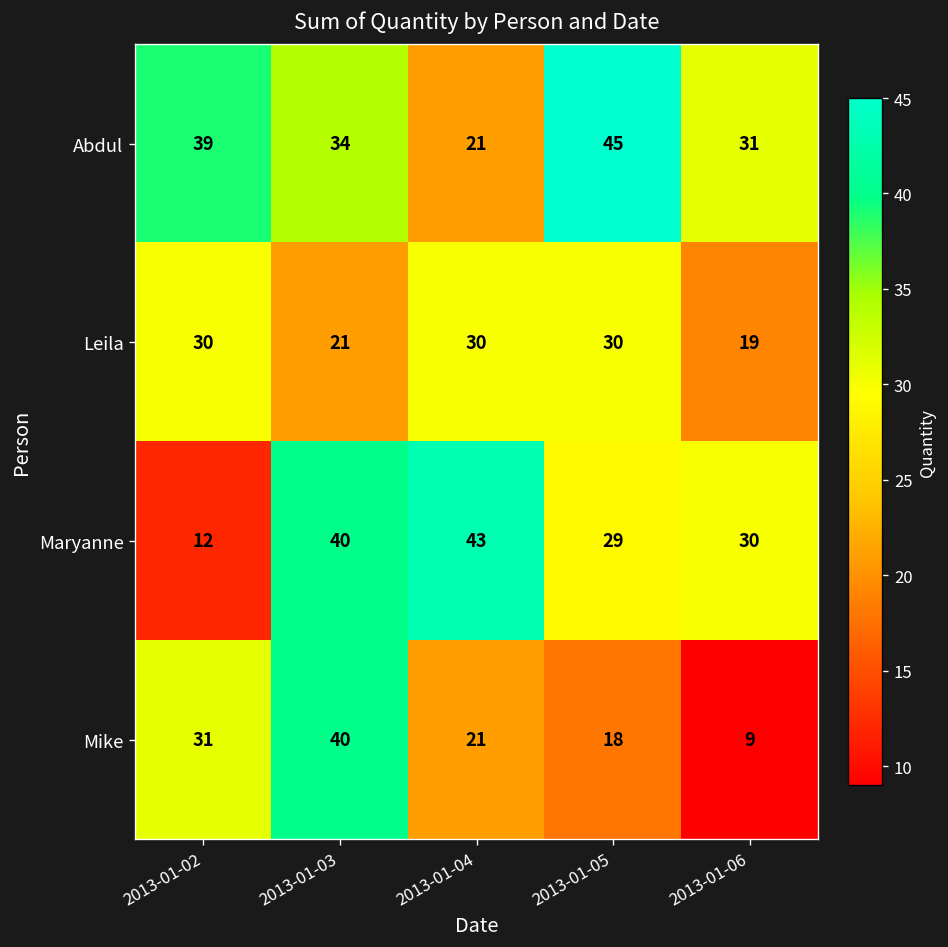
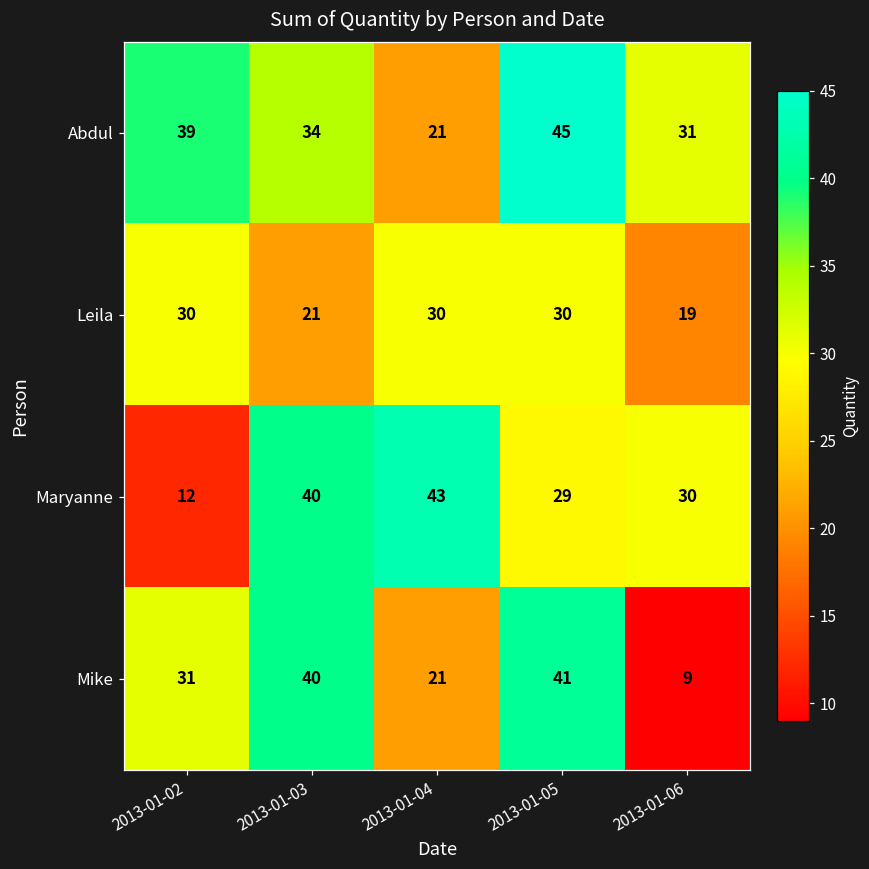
  {
    "Abdul": {
      "2013-01-02": 39,
      "2013-01-03": 34,
      "2013-01-04": 21,
      "2013-01-05": 45,
      "2013-01-06": 31
    },
    "Leila": {
      "2013-01-02": 30,
      "2013-01-03": 21,
      "2013-01-04": 30,
      "2013-01-05": 30,
      "2013-01-06": 19
    },
    "Maryanne": {
      "2013-01-02": 12,
      "2013-01-03": 40,
      "2013-01-04": 43,
      "2013-01-05": 29,
      "2013-01-06": 30
    },
    "Mike": {
      "2013-01-02": 31,
      "2013-01-03": 40,
      "2013-01-04": 21,
-     "2013-01-05": 18,
+     "2013-01-05": 41,
      "2013-01-06": 9
    }
  }
